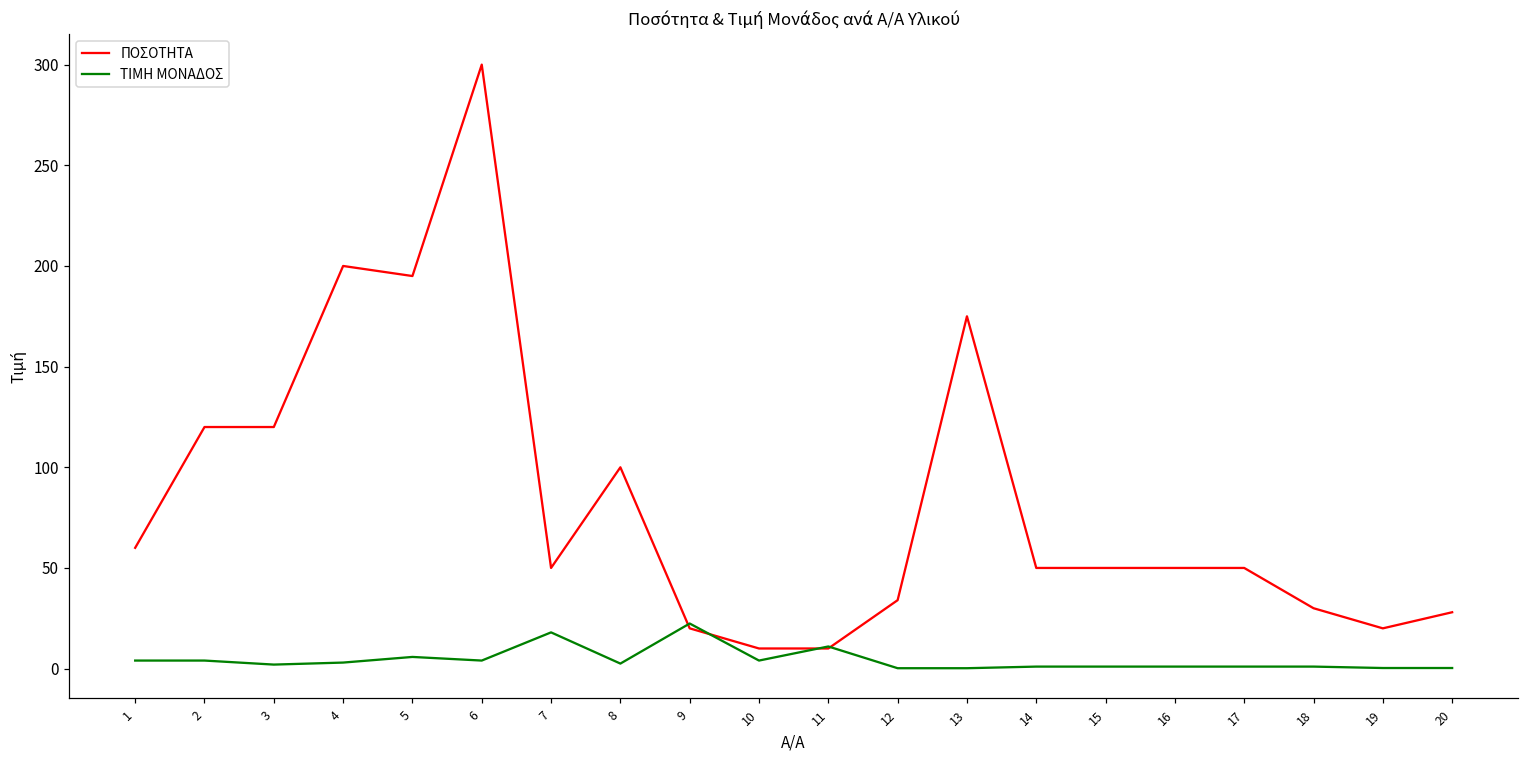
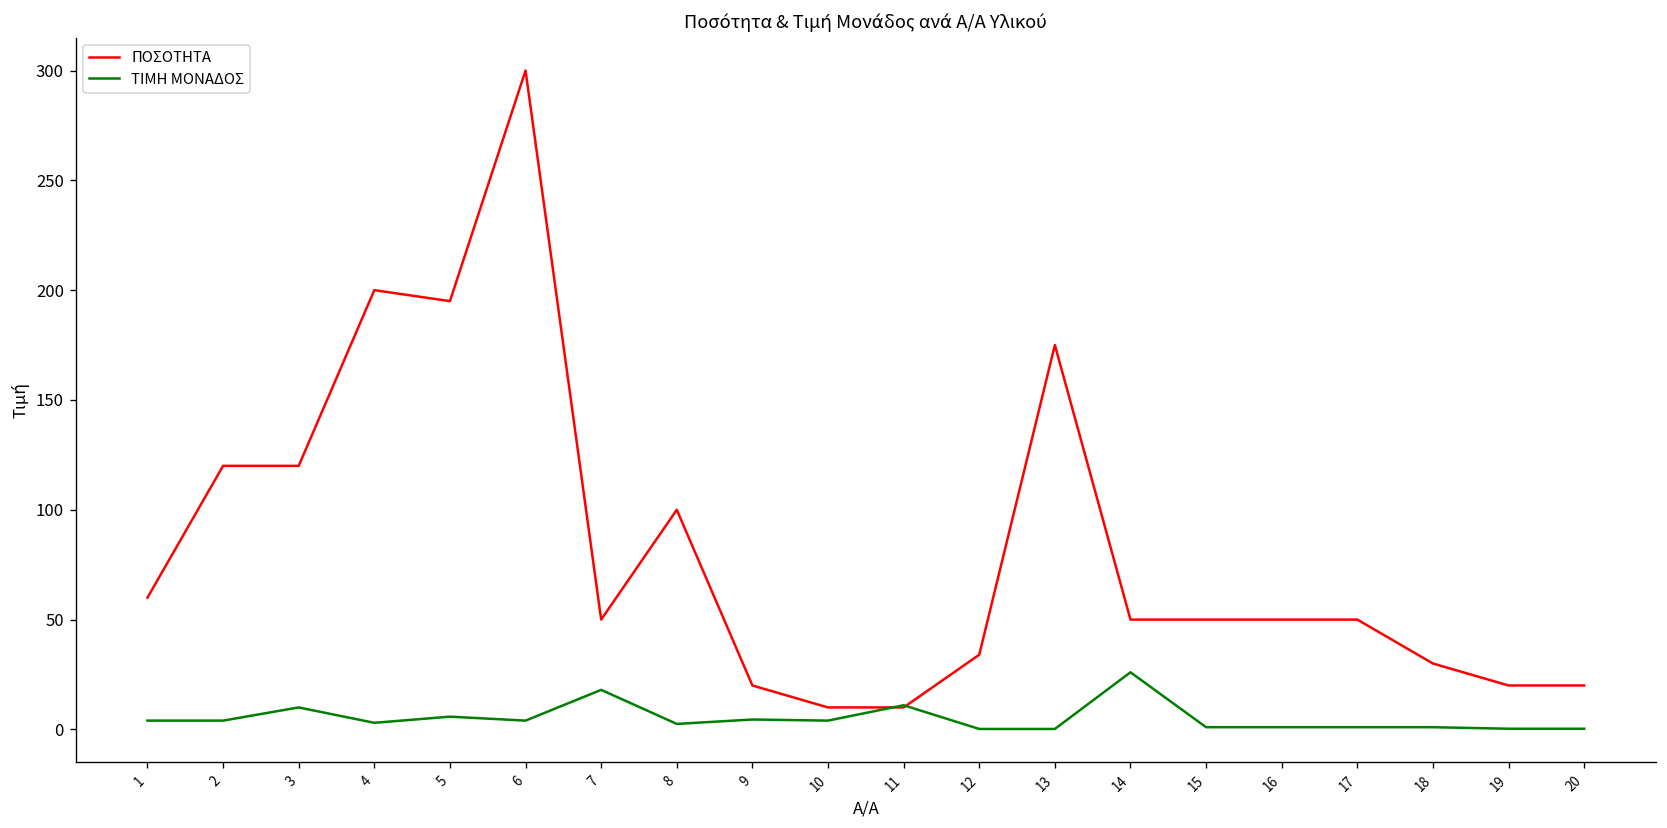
  {
    "ΠΟΣΟΤΗΤΑ": {
      "1": 60,
      "2": 120,
      "3": 120,
      "4": 200,
      "5": 195,
      "6": 300,
      "7": 50,
      "8": 100,
      "9": 20,
      "10": 10,
      "12": 34,
      "13": 175,
      "14": 50,
      "15": 50,
      "16": 50,
      "17": 50,
      "18": 30,
      "19": 20,
-     "20": 28
+     "20": 20
    },
    "ΤΙΜΗ ΜΟΝΑΔΟΣ": {
      "1": 4,
      "2": 4,
-     "3": 2,
+     "3": 10,
      "4": 3,
      "5": 6,
      "6": 4,
      "7": 18,
      "8": 3,
-     "9": 22,
+     "9": 5,
      "10": 4,
      "12": 0,
      "13": 0,
-     "14": 1,
+     "14": 26,
      "15": 1,
      "16": 1,
      "17": 1,
      "18": 1,
      "19": 0,
      "20": 0
    }
  }
